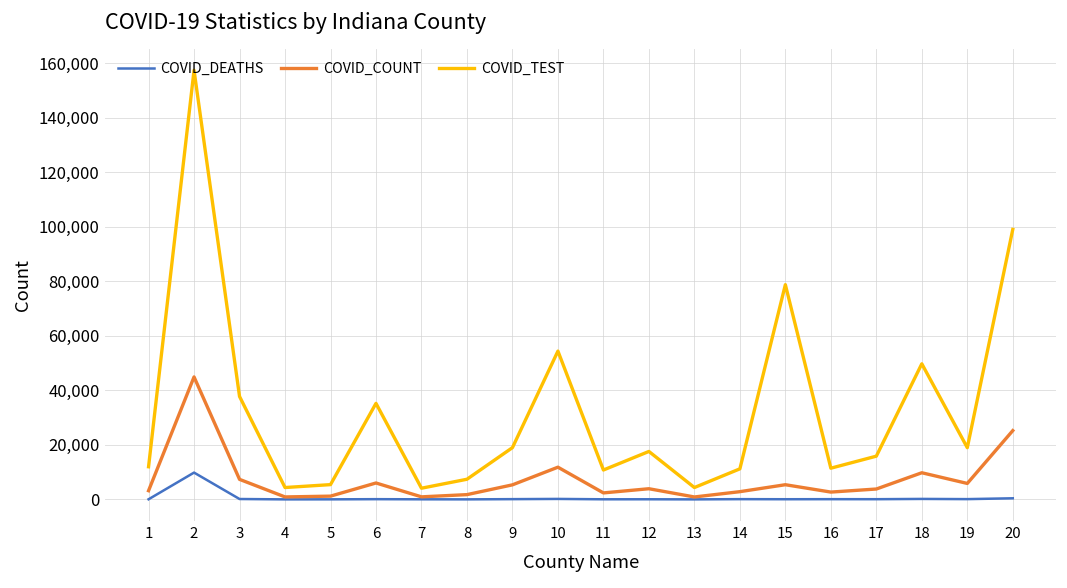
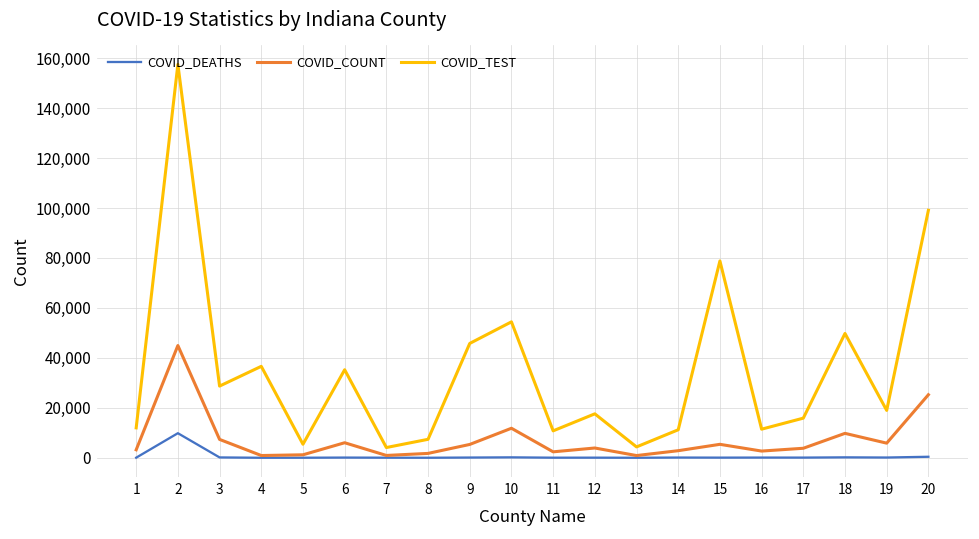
  {
    "COVID_DEATHS": {
      "1": "0",
      "2": "10,000",
      "3": "0",
      "5": "0",
      "6": "0",
      "8": "0",
      "9": "0",
      "10": "0",
      "11": "0",
      "12": "0",
      "14": "0",
      "15": "0",
      "16": "0",
      "17": "0",
      "18": "0",
      "19": "0",
      "20": "0"
    },
    "COVID_COUNT": {
      "1": "3,000",
      "2": "45,000",
      "3": "7,000",
      "5": "1,000",
      "6": "6,000",
      "8": "2,000",
      "9": "5,000",
      "10": "12,000",
      "11": "2,000",
      "12": "4,000",
      "14": "3,000",
      "15": "5,000",
      "16": "3,000",
      "17": "4,000",
      "18": "10,000",
      "19": "6,000",
      "20": "25,000"
    },
    "COVID_TEST": {
      "1": "12,000",
      "2": "157,000",
-     "3": "38,000",
-     "4": "4,000",
+     "3": "29,000",
+     "4": "37,000",
      "5": "5,000",
      "6": "35,000",
      "7": "4,000",
      "8": "7,000",
-     "9": "19,000",
+     "9": "46,000",
      "10": "54,000",
      "11": "11,000",
      "12": "18,000",
      "13": "4,000",
      "14": "11,000",
      "15": "79,000",
      "16": "11,000",
      "17": "16,000",
      "18": "50,000",
      "19": "19,000",
      "20": "99,000"
    }
  }
